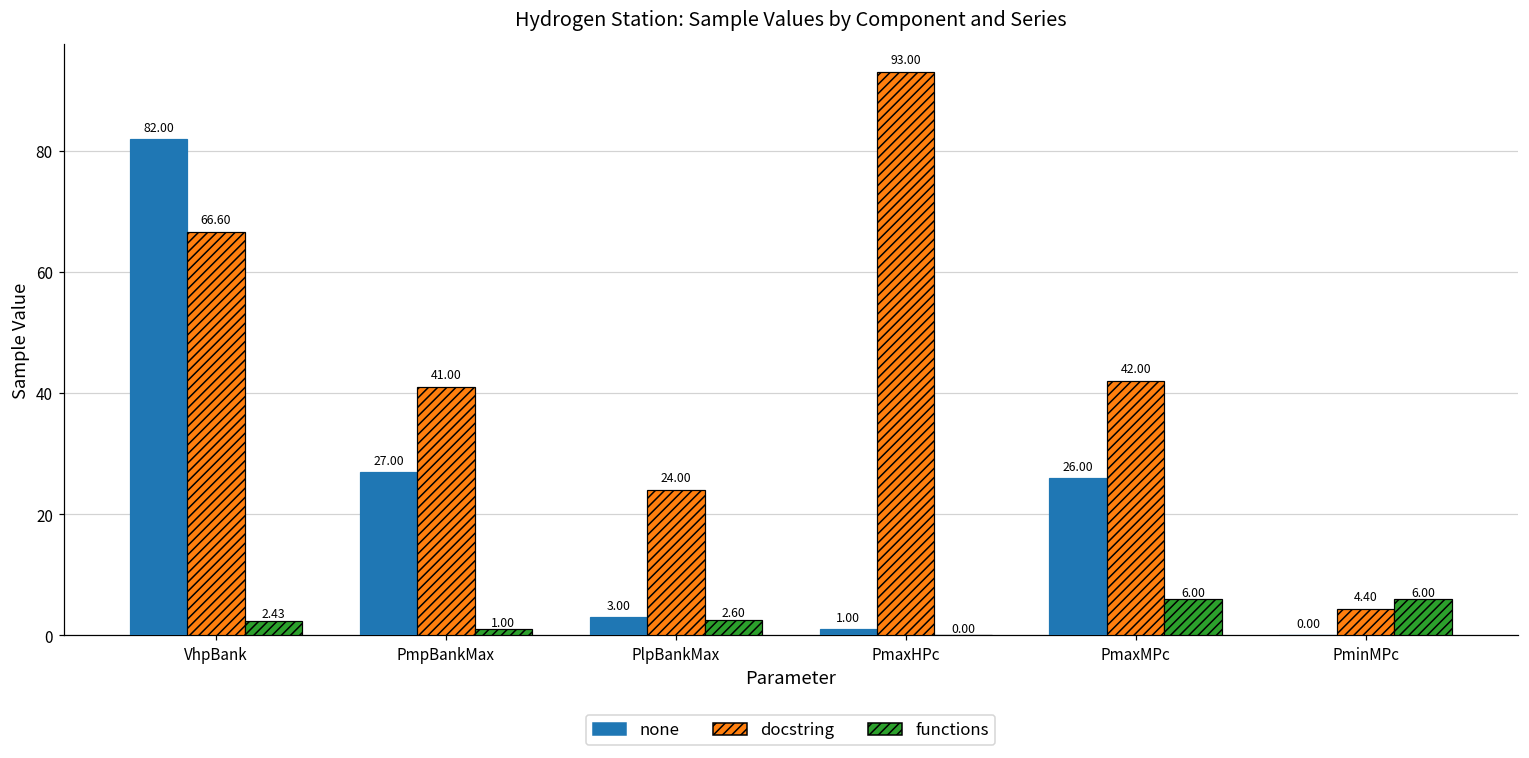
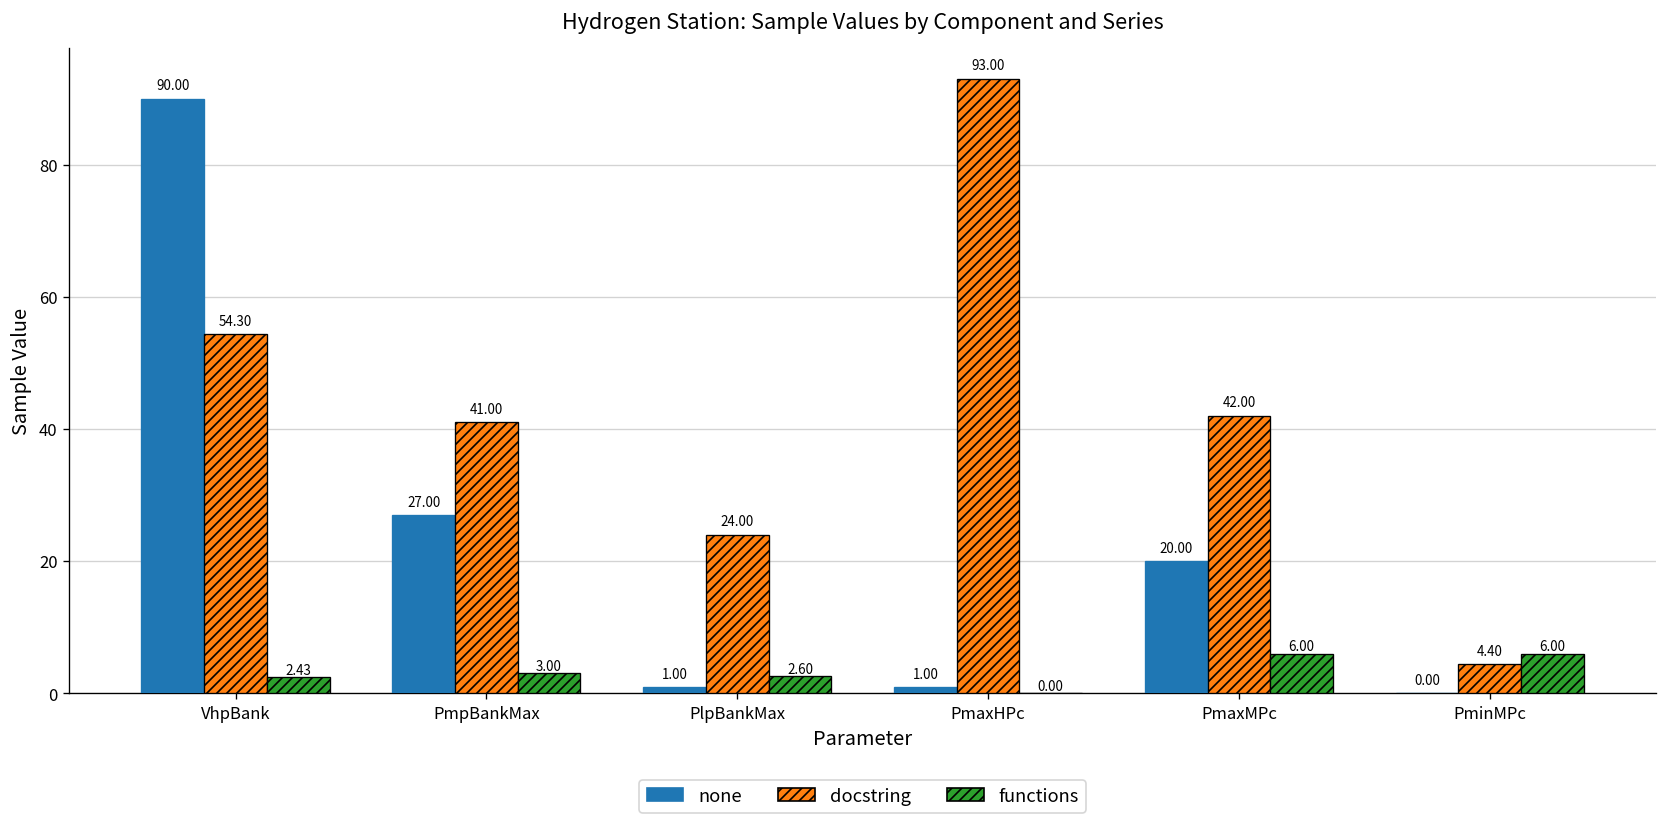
  {
    "none": {
-     "VhpBank": 82.00,
+     "VhpBank": 90.00,
      "PmpBankMax": 27.00,
-     "PlpBankMax": 3.00,
+     "PlpBankMax": 1.00,
      "PmaxHPc": 1.00,
-     "PmaxMPc": 26.00,
+     "PmaxMPc": 20.00,
      "PminMPc": 0.00
    },
    "docstring": {
-     "VhpBank": 66.60,
+     "VhpBank": 54.30,
      "PmpBankMax": 41.00,
      "PlpBankMax": 24.00,
      "PmaxHPc": 93.00,
      "PmaxMPc": 42.00,
      "PminMPc": 4.40
    },
    "functions": {
      "VhpBank": 2.43,
-     "PmpBankMax": 1.00,
+     "PmpBankMax": 3.00,
      "PlpBankMax": 2.60,
      "PmaxHPc": 0.00,
      "PmaxMPc": 6.00,
      "PminMPc": 6.00
    }
  }
